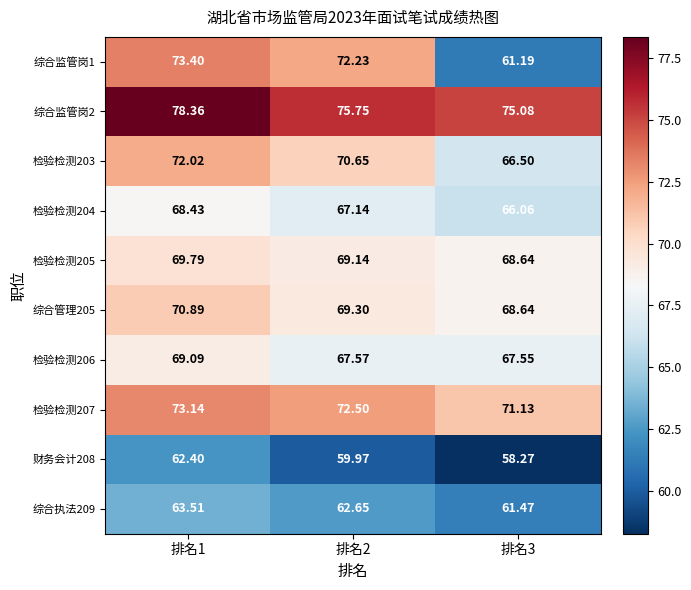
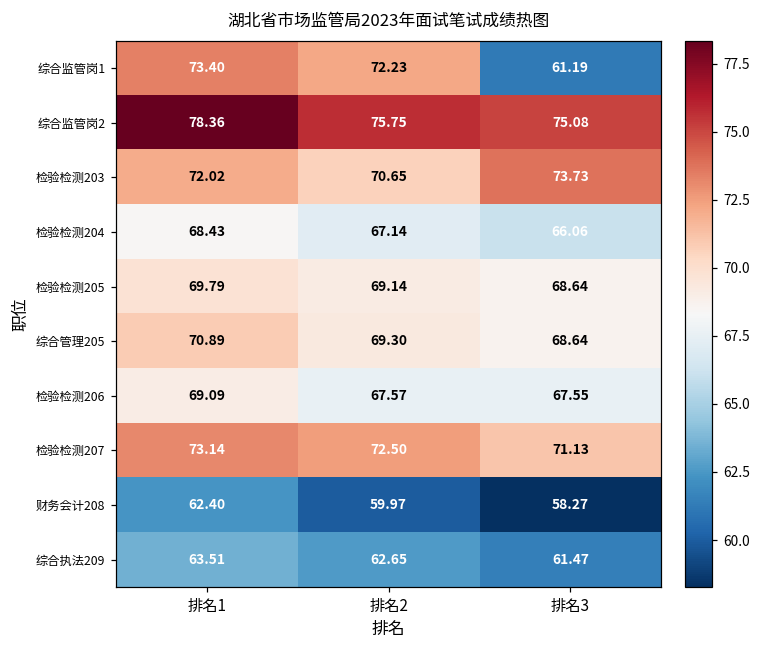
  {
    "综合监管岗1": {
      "排名1": 73.40,
      "排名2": 72.23,
      "排名3": 61.19
    },
    "综合监管岗2": {
      "排名1": 78.36,
      "排名2": 75.75,
      "排名3": 75.08
    },
    "检验检测203": {
      "排名1": 72.02,
      "排名2": 70.65,
-     "排名3": 66.50
+     "排名3": 73.73
    },
    "检验检测204": {
      "排名1": 68.43,
      "排名2": 67.14,
      "排名3": 66.06
    },
    "检验检测205": {
      "排名1": 69.79,
      "排名2": 69.14,
      "排名3": 68.64
    },
    "综合管理205": {
      "排名1": 70.89,
      "排名2": 69.30,
      "排名3": 68.64
    },
    "检验检测206": {
      "排名1": 69.09,
      "排名2": 67.57,
      "排名3": 67.55
    },
    "检验检测207": {
      "排名1": 73.14,
      "排名2": 72.50,
      "排名3": 71.13
    },
    "财务会计208": {
      "排名1": 62.40,
      "排名2": 59.97,
      "排名3": 58.27
    },
    "综合执法209": {
      "排名1": 63.51,
      "排名2": 62.65,
      "排名3": 61.47
    }
  }
